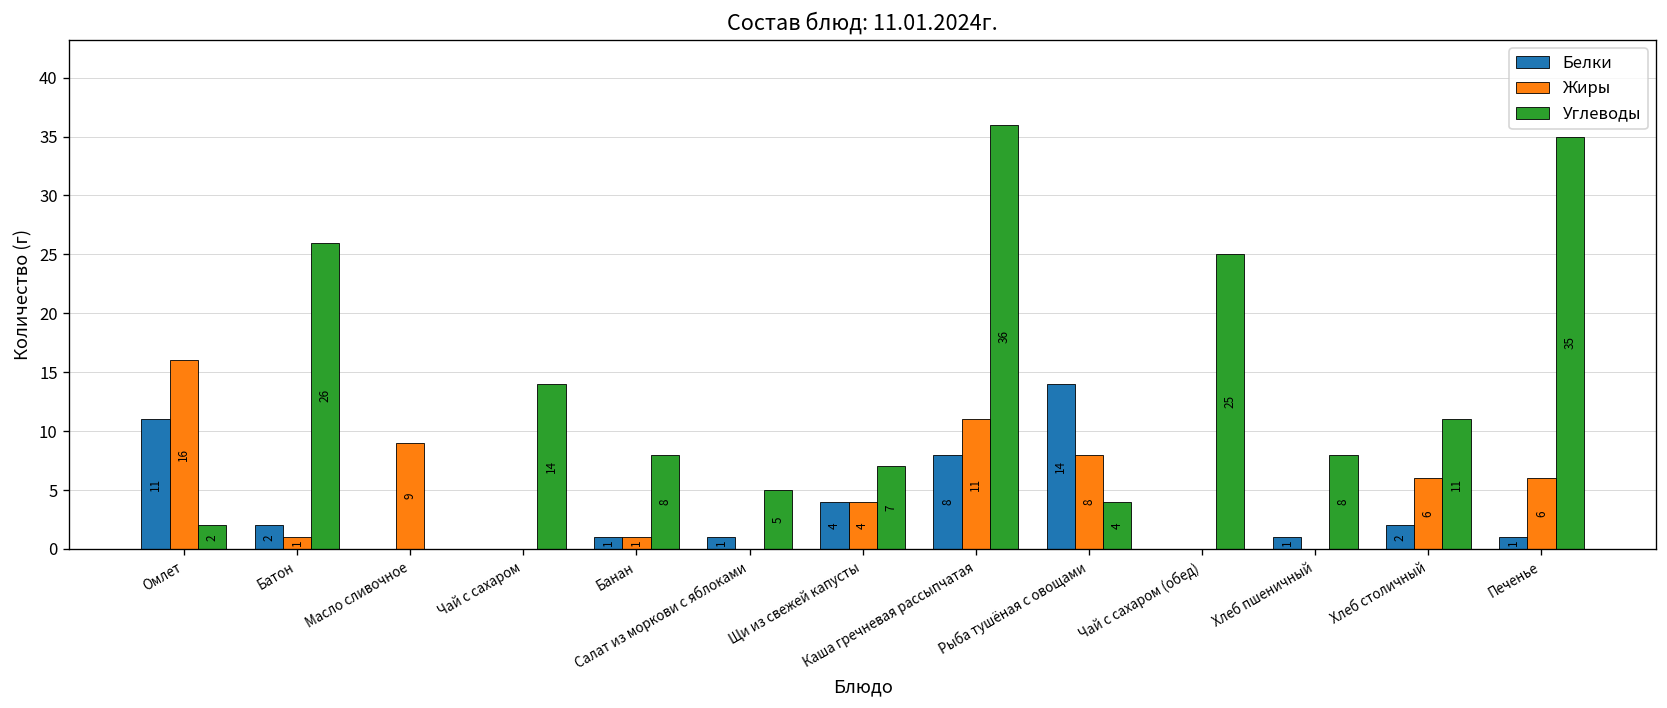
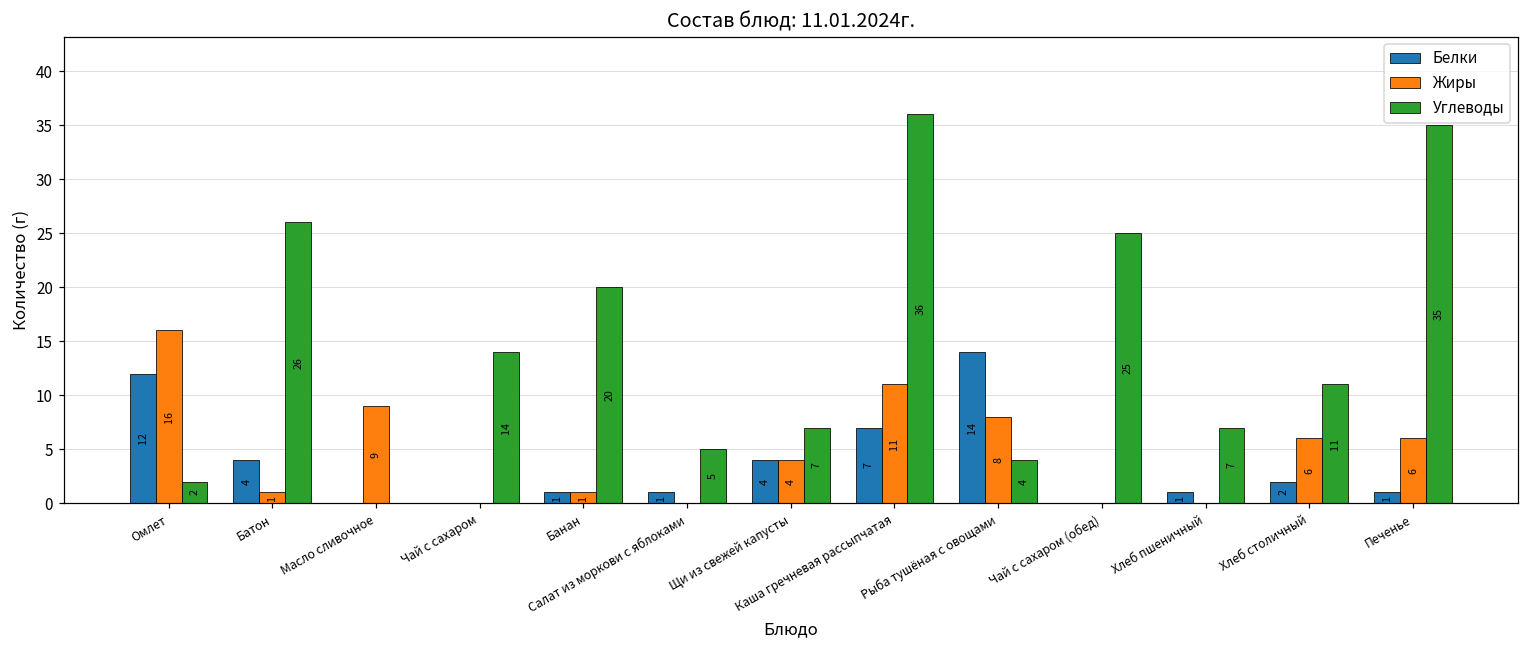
  {
    "Белки": {
-     "Омлет": 11,
-     "Батон": 2,
+     "Омлет": 12,
+     "Батон": 4,
      "Банан": 1,
      "Салат из моркови с яблоками": 1,
      "Щи из свежей капусты": 4,
-     "Каша гречневая рассыпчатая": 8,
+     "Каша гречневая рассыпчатая": 7,
      "Рыба тушёная с овощами": 14,
      "Хлеб пшеничный": 1,
      "Хлеб столичный": 2,
      "Печенье": 1
    },
    "Жиры": {
      "Омлет": 16,
      "Батон": 1,
      "Масло сливочное": 9,
      "Банан": 1,
      "Щи из свежей капусты": 4,
      "Каша гречневая рассыпчатая": 11,
      "Рыба тушёная с овощами": 8,
      "Хлеб столичный": 6,
      "Печенье": 6
    },
    "Углеводы": {
      "Омлет": 2,
      "Батон": 26,
      "Чай с сахаром": 14,
-     "Банан": 8,
+     "Банан": 20,
      "Салат из моркови с яблоками": 5,
      "Щи из свежей капусты": 7,
      "Каша гречневая рассыпчатая": 36,
      "Рыба тушёная с овощами": 4,
      "Чай с сахаром (обед)": 25,
-     "Хлеб пшеничный": 8,
+     "Хлеб пшеничный": 7,
      "Хлеб столичный": 11,
      "Печенье": 35
    }
  }
